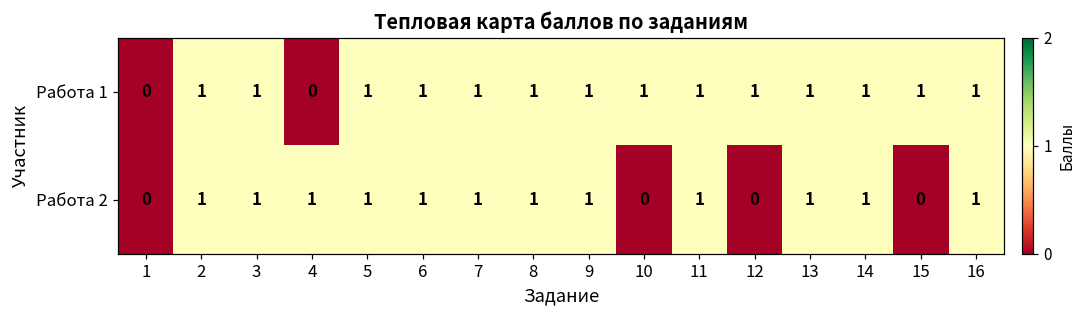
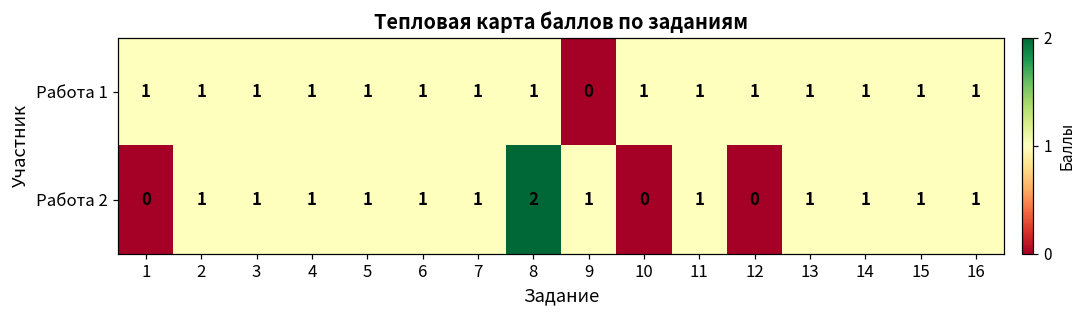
  {
    "Работа 1": {
-     "1": 0,
+     "1": 1,
      "2": 1,
      "3": 1,
-     "4": 0,
+     "4": 1,
      "5": 1,
      "6": 1,
      "7": 1,
      "8": 1,
-     "9": 1,
+     "9": 0,
      "10": 1,
      "11": 1,
      "12": 1,
      "13": 1,
      "14": 1,
      "15": 1,
      "16": 1
    },
    "Работа 2": {
      "1": 0,
      "2": 1,
      "3": 1,
      "4": 1,
      "5": 1,
      "6": 1,
      "7": 1,
-     "8": 1,
+     "8": 2,
      "9": 1,
      "10": 0,
      "11": 1,
      "12": 0,
      "13": 1,
      "14": 1,
-     "15": 0,
+     "15": 1,
      "16": 1
    }
  }
